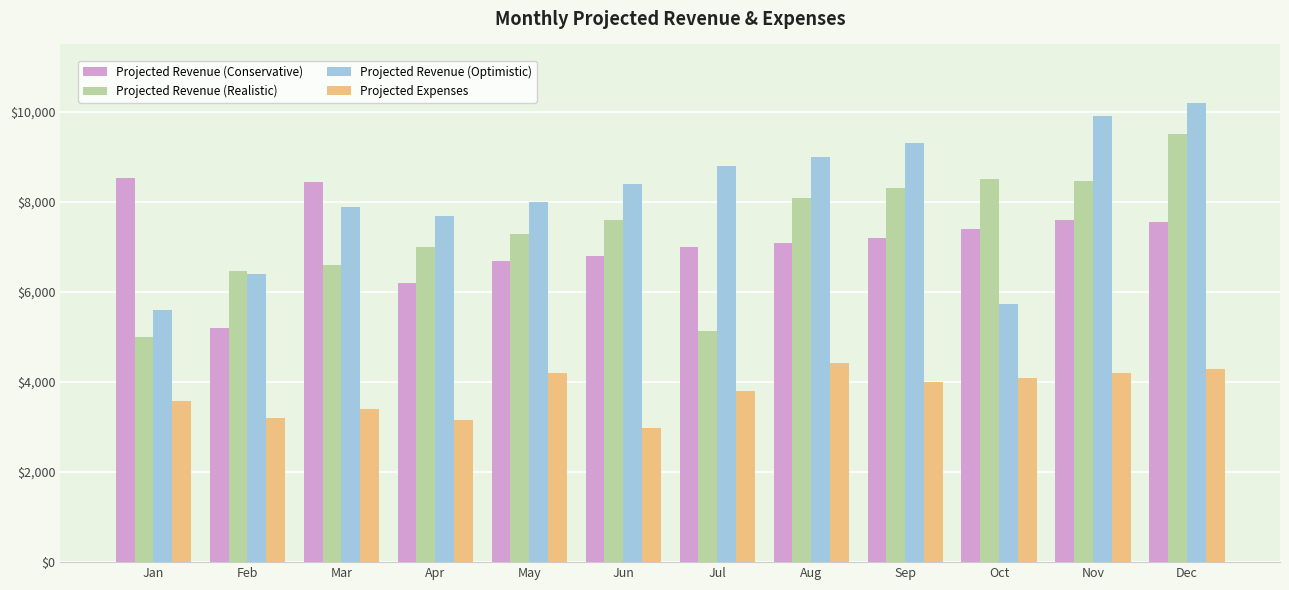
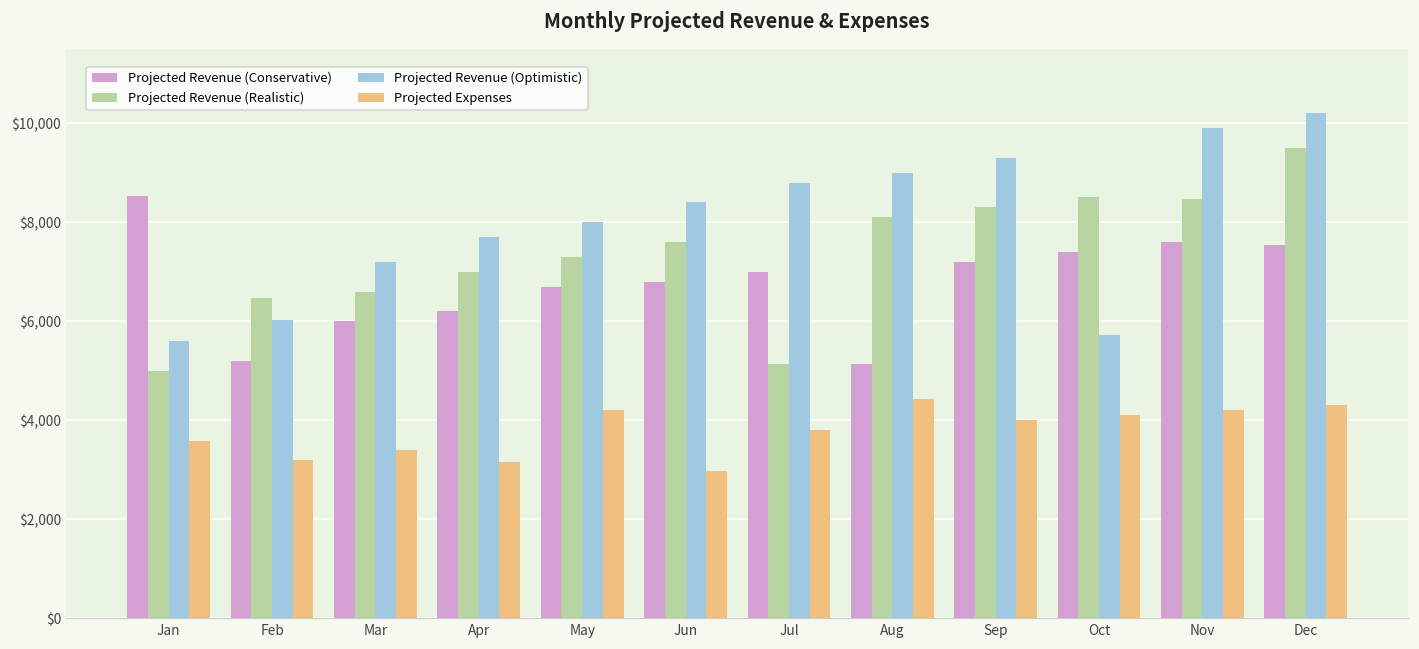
  {
    "Projected Revenue (Conservative)": {
      "Jan": "$8,500",
      "Feb": "$5,200",
-     "Mar": "$8,400",
+     "Mar": "$6,000",
      "Apr": "$6,200",
      "May": "$6,700",
      "Jun": "$6,800",
      "Jul": "$7,000",
-     "Aug": "$7,100",
+     "Aug": "$5,100",
      "Sep": "$7,200",
      "Oct": "$7,400",
      "Nov": "$7,600",
      "Dec": "$7,500"
    },
    "Projected Revenue (Realistic)": {
      "Jan": "$5,000",
      "Feb": "$6,500",
      "Mar": "$6,600",
      "Apr": "$7,000",
      "May": "$7,300",
      "Jun": "$7,600",
      "Jul": "$5,100",
      "Aug": "$8,100",
      "Sep": "$8,300",
      "Oct": "$8,500",
      "Nov": "$8,500",
      "Dec": "$9,500"
    },
    "Projected Revenue (Optimistic)": {
      "Jan": "$5,600",
-     "Feb": "$6,400",
-     "Mar": "$7,900",
+     "Feb": "$6,000",
+     "Mar": "$7,200",
      "Apr": "$7,700",
      "May": "$8,000",
      "Jun": "$8,400",
      "Jul": "$8,800",
      "Aug": "$9,000",
      "Sep": "$9,300",
      "Oct": "$5,700",
      "Nov": "$9,900",
      "Dec": "$10,200"
    },
    "Projected Expenses": {
      "Jan": "$3,600",
      "Feb": "$3,200",
      "Mar": "$3,400",
      "Apr": "$3,200",
      "May": "$4,200",
      "Jun": "$3,000",
      "Jul": "$3,800",
      "Aug": "$4,400",
      "Sep": "$4,000",
      "Oct": "$4,100",
      "Nov": "$4,200",
      "Dec": "$4,300"
    }
  }
